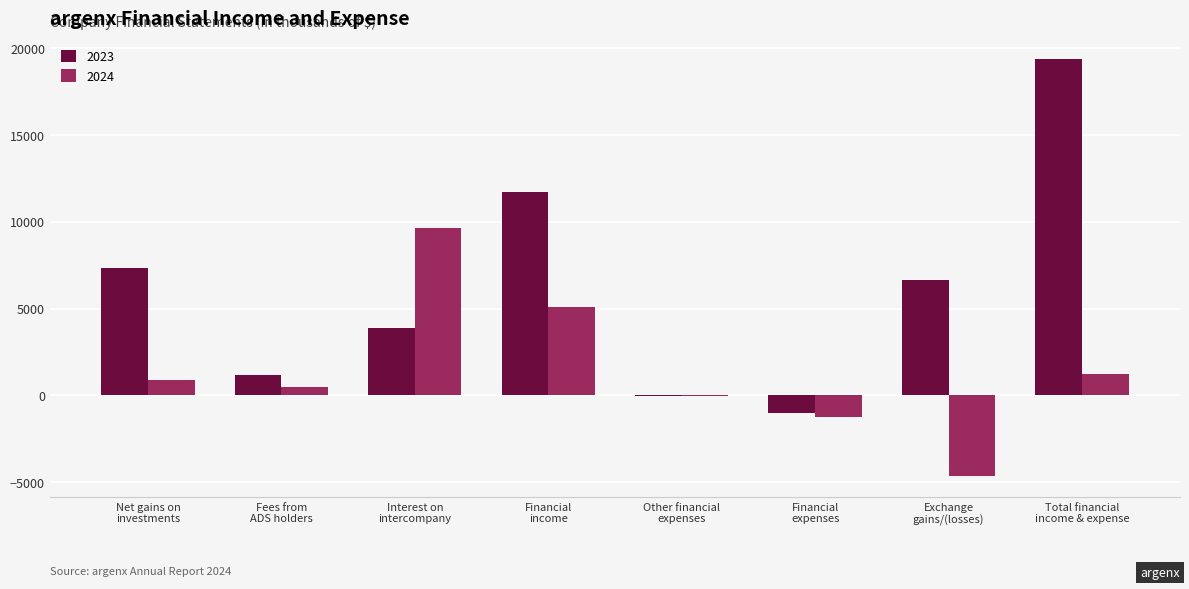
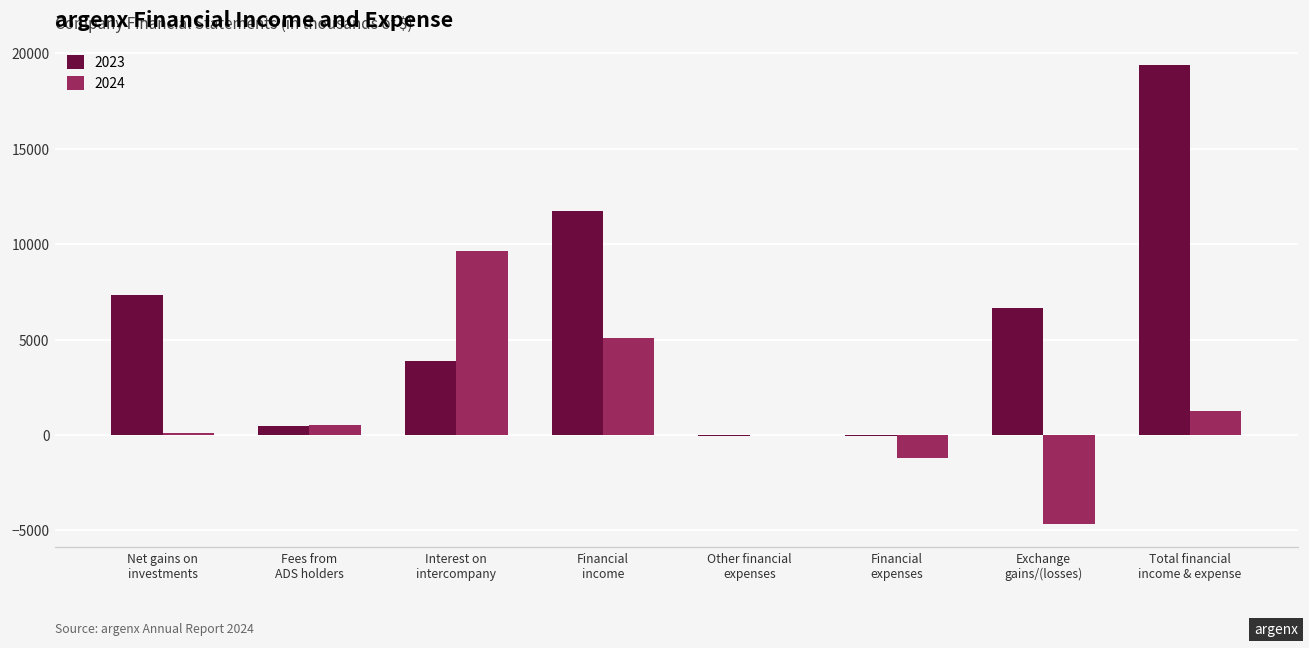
  {
    "2023": {
      "Net gains on investments": 7300,
-     "Fees from ADS holders": 1200,
+     "Fees from ADS holders": 500,
      "Interest on intercompany": 3900,
      "Financial income": 11700,
-     "Financial expenses": -1000,
+     "Financial expenses": 0,
      "Exchange gains/(losses)": 6600,
      "Total financial income & expense": 19400
    },
    "2024": {
-     "Net gains on investments": 900,
+     "Net gains on investments": 100,
      "Fees from ADS holders": 500,
      "Interest on intercompany": 9700,
      "Financial income": 5100,
      "Financial expenses": -1200,
      "Exchange gains/(losses)": -4700,
      "Total financial income & expense": 1300
    }
  }
